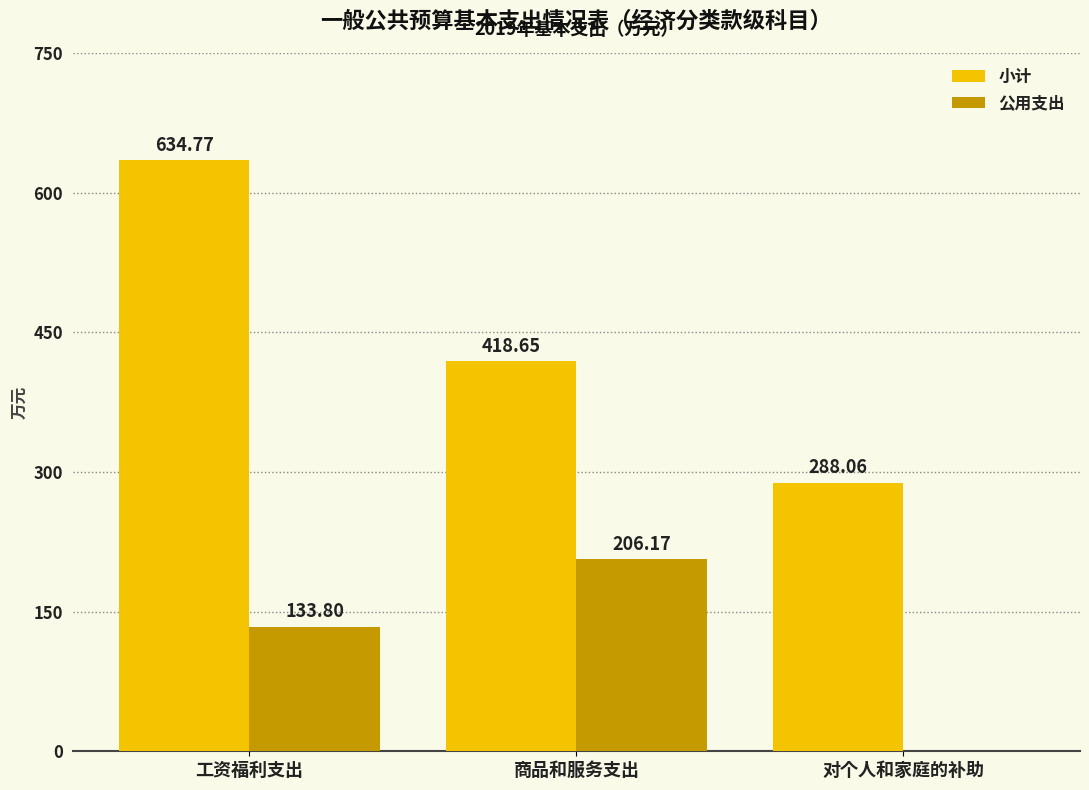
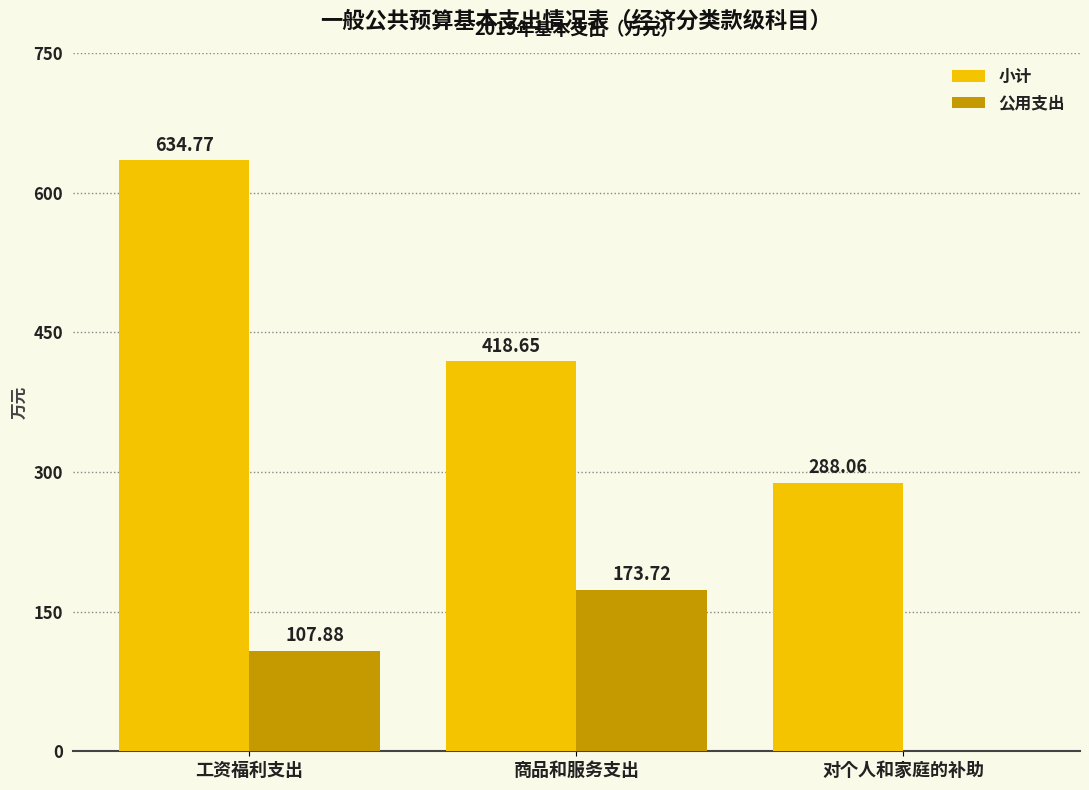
  {
    "小计": {
      "工资福利支出": 634.77,
      "商品和服务支出": 418.65,
      "对个人和家庭的补助": 288.06
    },
    "公用支出": {
-     "工资福利支出": 133.80,
-     "商品和服务支出": 206.17
+     "工资福利支出": 107.88,
+     "商品和服务支出": 173.72
    }
  }
